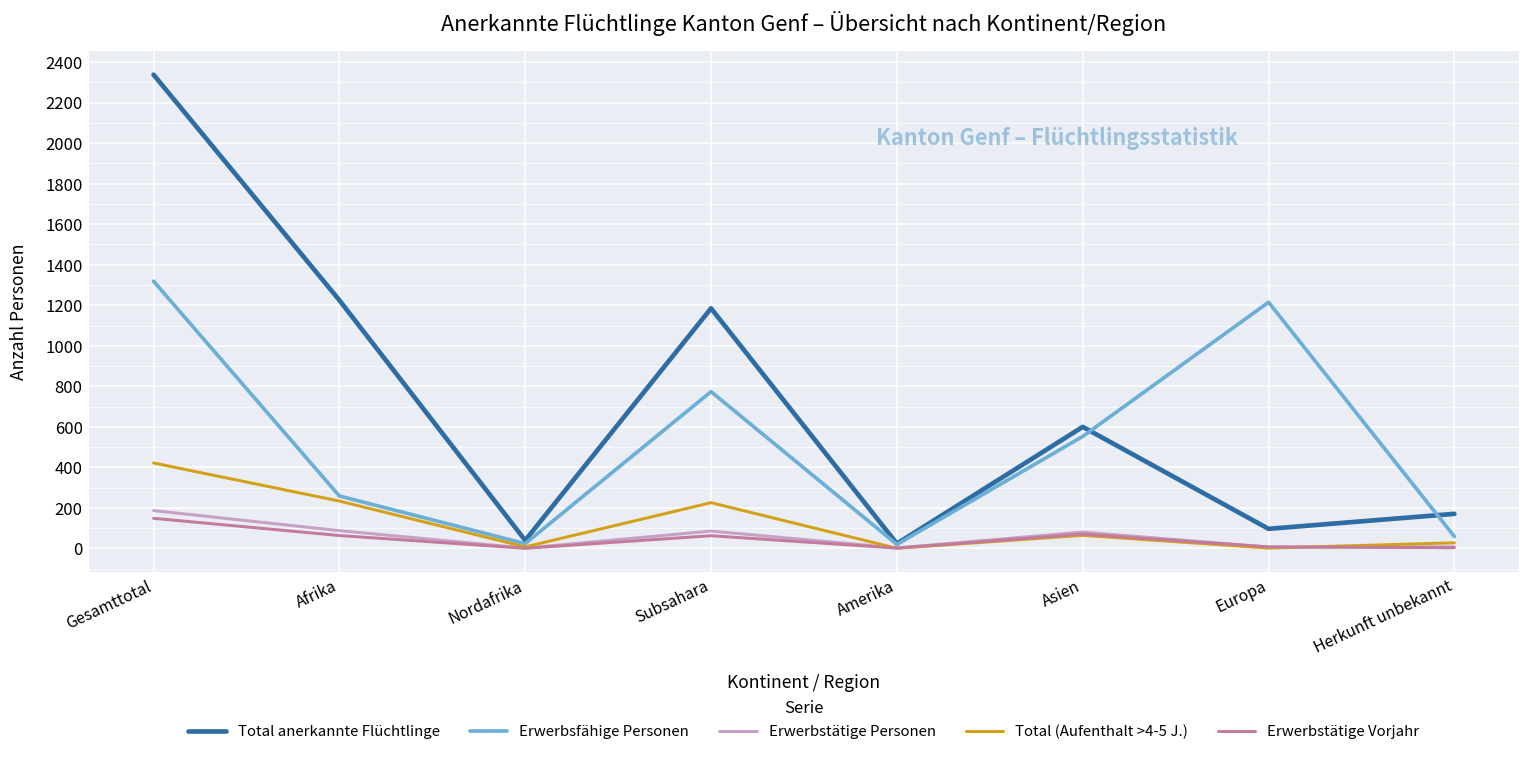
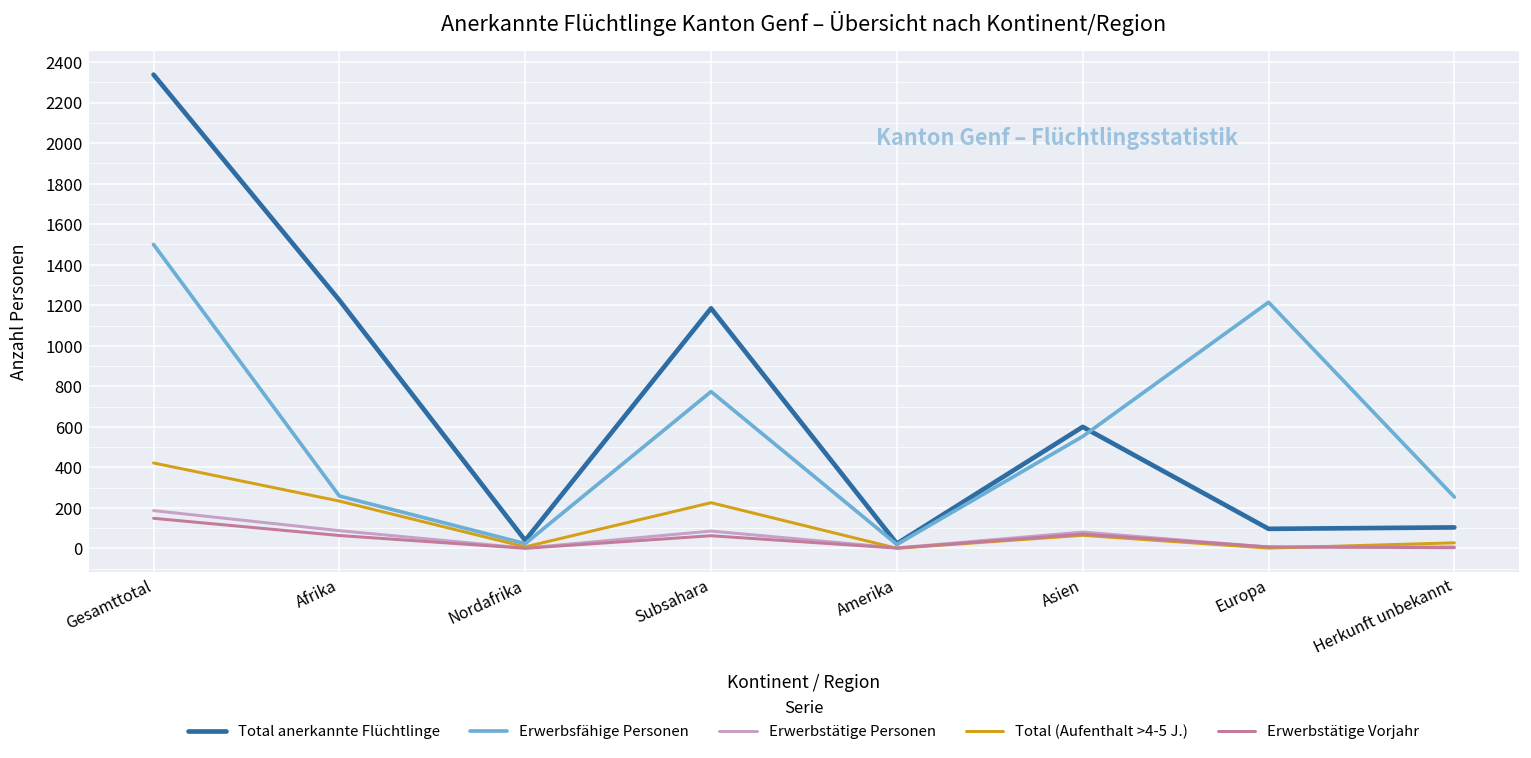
  {
    "Total anerkannte Flüchtlinge": {
      "Gesamttotal": 2340,
      "Afrika": 1230,
      "Nordafrika": 40,
      "Subsahara": 1190,
      "Asien": 600,
      "Europa": 100,
-     "Herkunft unbekannt": 170
+     "Herkunft unbekannt": 100
    },
    "Erwerbsfähige Personen": {
-     "Gesamttotal": 1320,
+     "Gesamttotal": 1500,
      "Afrika": 260,
      "Nordafrika": 20,
      "Subsahara": 770,
      "Asien": 550,
      "Europa": 1220,
-     "Herkunft unbekannt": 60
+     "Herkunft unbekannt": 250
    },
    "Total (Aufenthalt >4-5 J.)": {
      "Gesamttotal": 420,
      "Afrika": 230,
      "Subsahara": 230,
      "Herkunft unbekannt": 30
    }
  }
